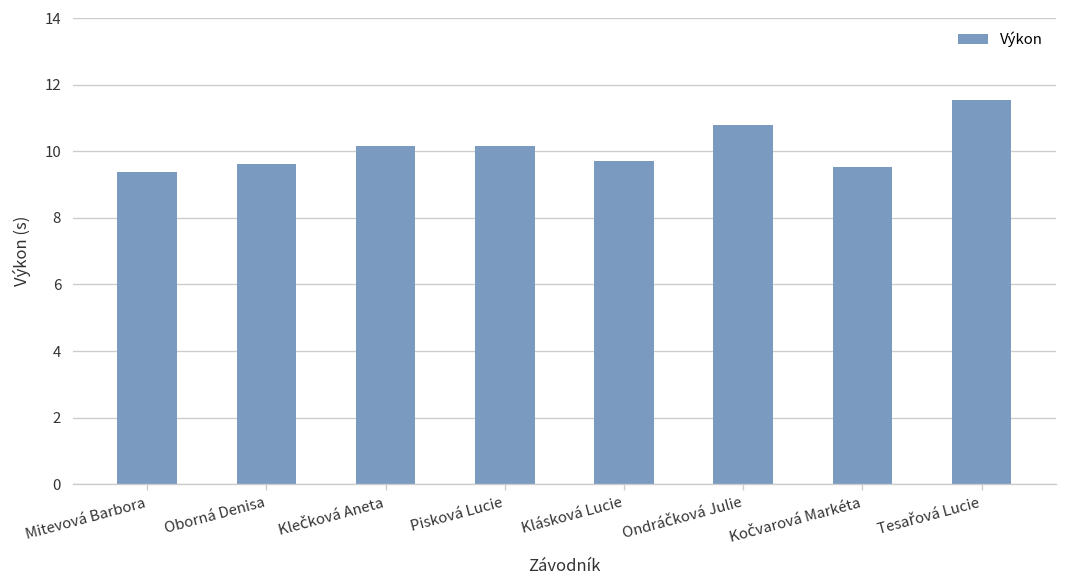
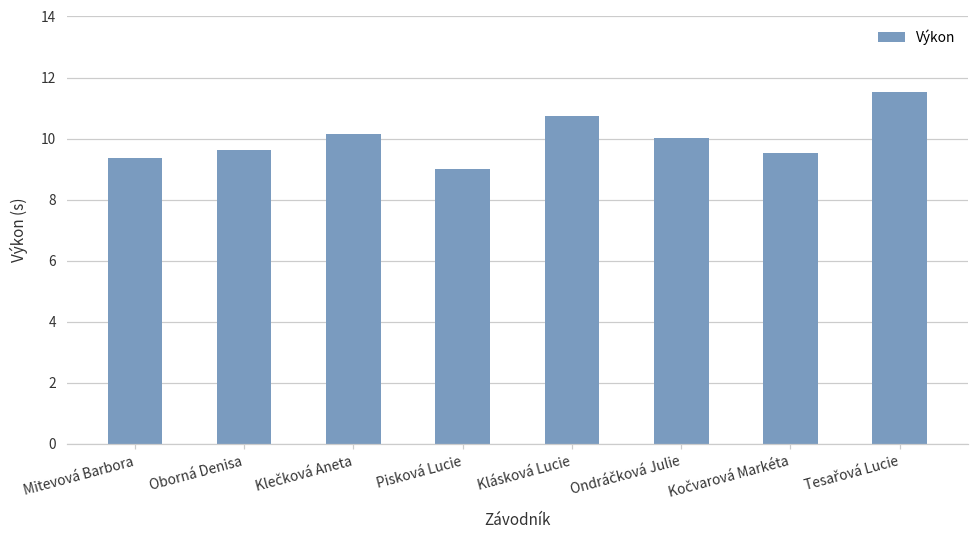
  {
    "Mitevová Barbora": 9.4,
    "Oborná Denisa": 9.6,
    "Klečková Aneta": 10.2,
-   "Pisková Lucie": 10.2,
-   "Klásková Lucie": 9.7,
-   "Ondráčková Julie": 10.8,
+   "Pisková Lucie": 9.0,
+   "Klásková Lucie": 10.8,
+   "Ondráčková Julie": 10.0,
    "Kočvarová Markéta": 9.5,
    "Tesařová Lucie": 11.5
  }
